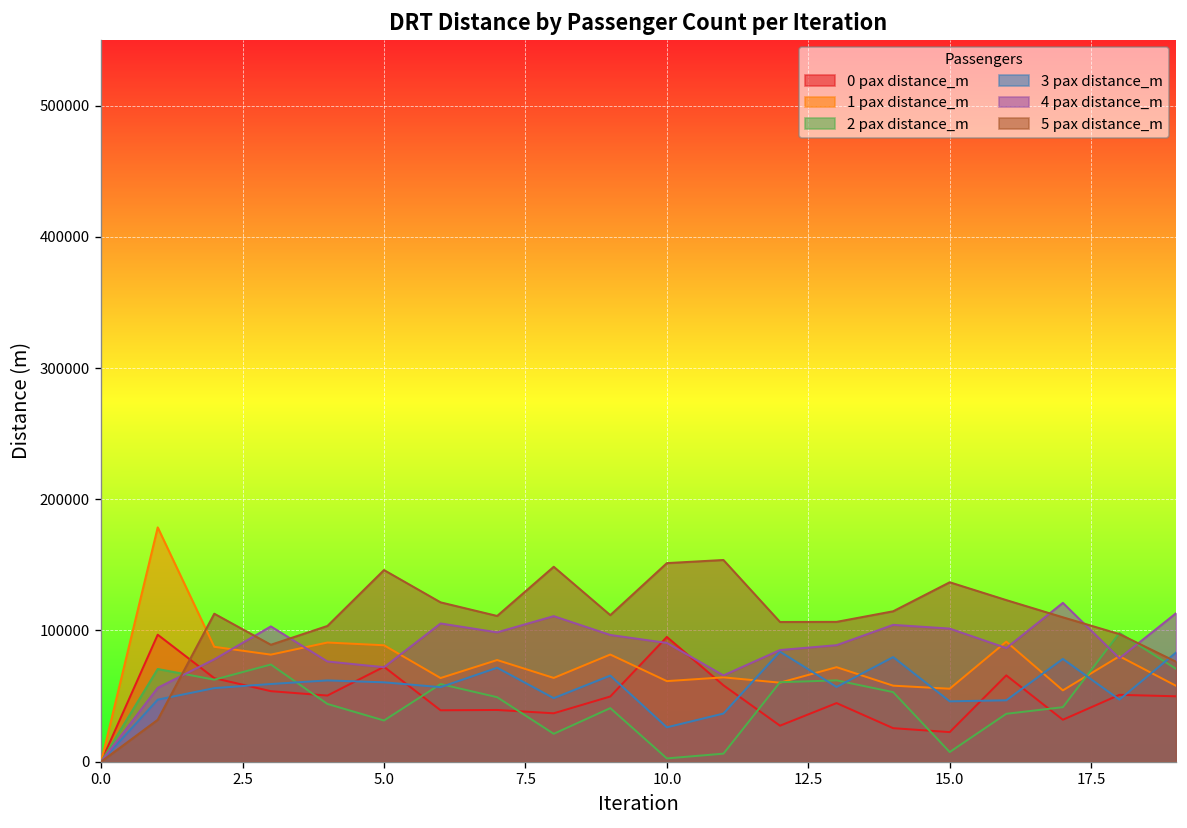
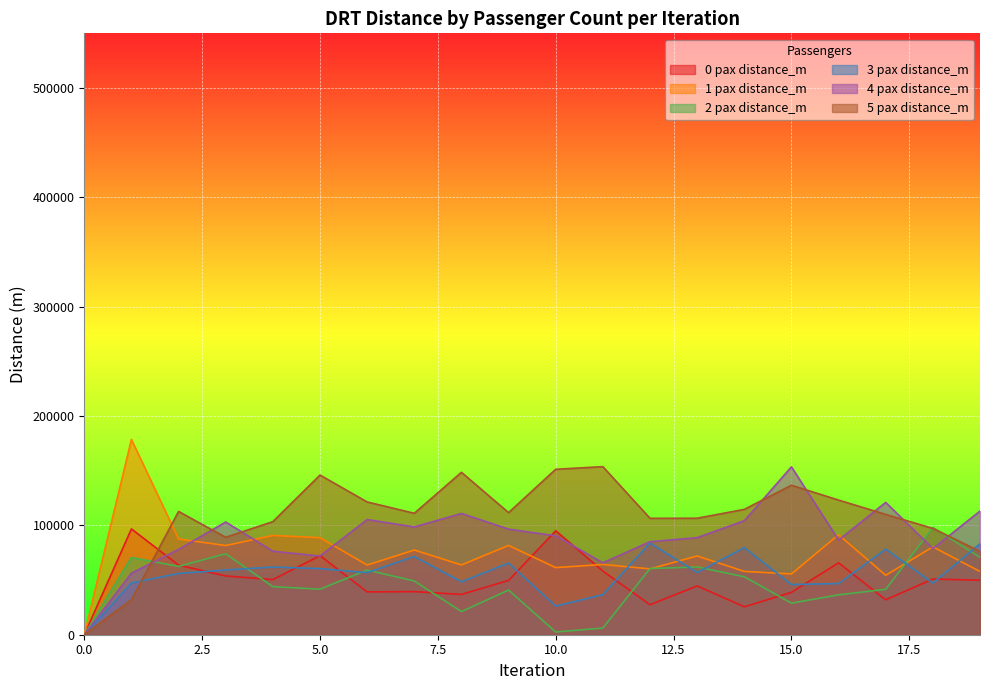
  {
    "0 pax distance_m": {
      "10.0": 95000,
-     "15.0": 23000
+     "15.0": 39000
    },
    "1 pax distance_m": {
      "5.0": 89000,
      "10.0": 61000,
      "15.0": 56000
    },
    "2 pax distance_m": {
-     "5.0": 31000,
+     "5.0": 42000,
      "10.0": 2000,
-     "15.0": 7000
+     "15.0": 29000
    },
    "3 pax distance_m": {
      "5.0": 60000,
      "10.0": 26000,
      "15.0": 46000
    },
    "4 pax distance_m": {
      "10.0": 90000,
-     "15.0": 101000
+     "15.0": 154000
    },
    "5 pax distance_m": {
      "5.0": 146000,
      "10.0": 151000,
      "15.0": 137000
    }
  }
